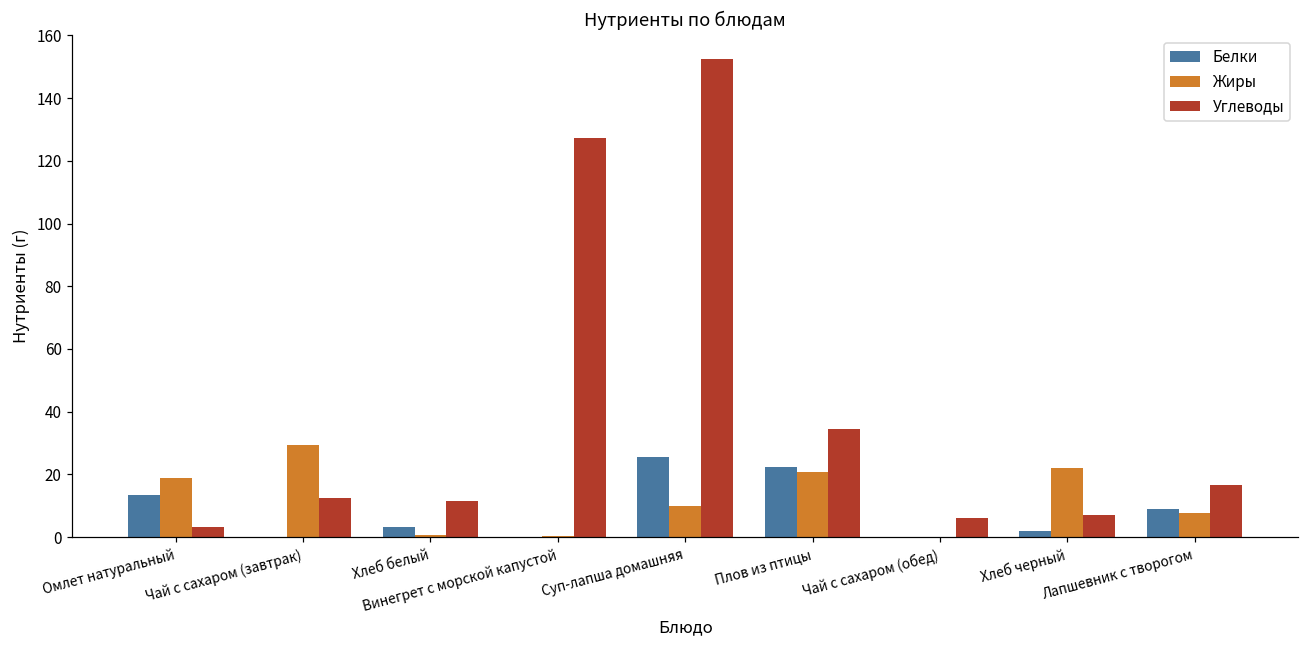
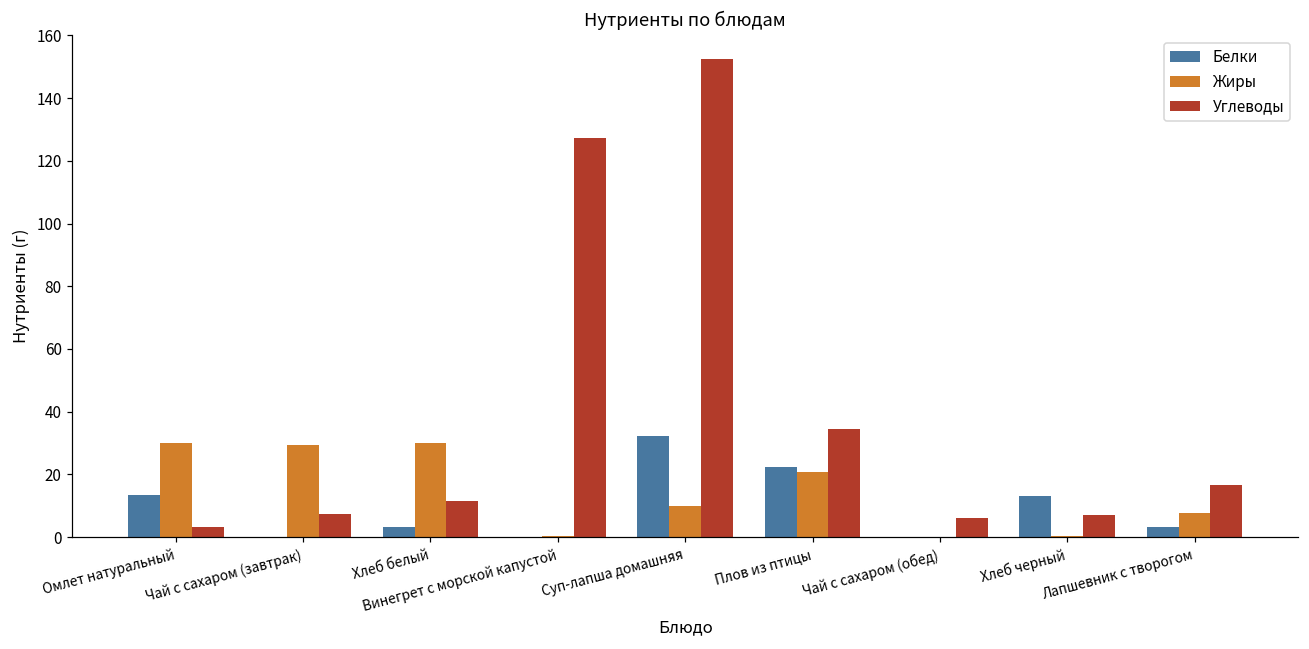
  {
    "Белки": {
      "Омлет натуральный": 14,
      "Хлеб белый": 3,
-     "Суп-лапша домашняя": 26,
+     "Суп-лапша домашняя": 32,
      "Плов из птицы": 22,
-     "Хлеб черный": 2,
-     "Лапшевник с творогом": 9
+     "Хлеб черный": 13,
+     "Лапшевник с творогом": 3
    },
    "Жиры": {
-     "Омлет натуральный": 19,
+     "Омлет натуральный": 30,
      "Чай с сахаром (завтрак)": 29,
-     "Хлеб белый": 1,
+     "Хлеб белый": 30,
      "Суп-лапша домашняя": 10,
      "Плов из птицы": 21,
-     "Хлеб черный": 22,
+     "Хлеб черный": 0,
      "Лапшевник с творогом": 8
    },
    "Углеводы": {
      "Омлет натуральный": 3,
-     "Чай с сахаром (завтрак)": 12,
+     "Чай с сахаром (завтрак)": 7,
      "Хлеб белый": 12,
      "Винегрет с морской капустой": 127,
      "Суп-лапша домашняя": 152,
      "Плов из птицы": 34,
      "Чай с сахаром (обед)": 6,
      "Хлеб черный": 7,
      "Лапшевник с творогом": 17
    }
  }
